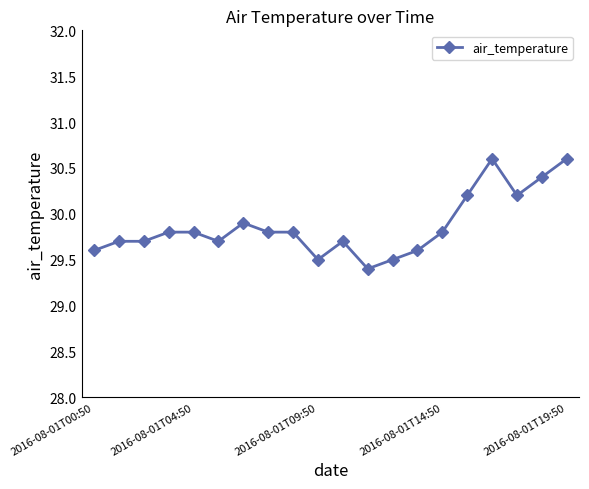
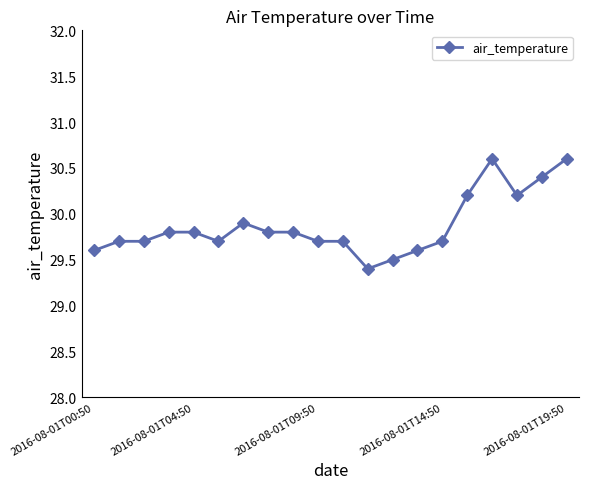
  {
    "2016-08-01T00:50": 29.6,
    "2016-08-01T04:50": 29.8,
-   "2016-08-01T09:50": 29.5,
-   "2016-08-01T14:50": 29.8,
+   "2016-08-01T09:50": 29.7,
+   "2016-08-01T14:50": 29.7,
    "2016-08-01T19:50": 30.6
  }
